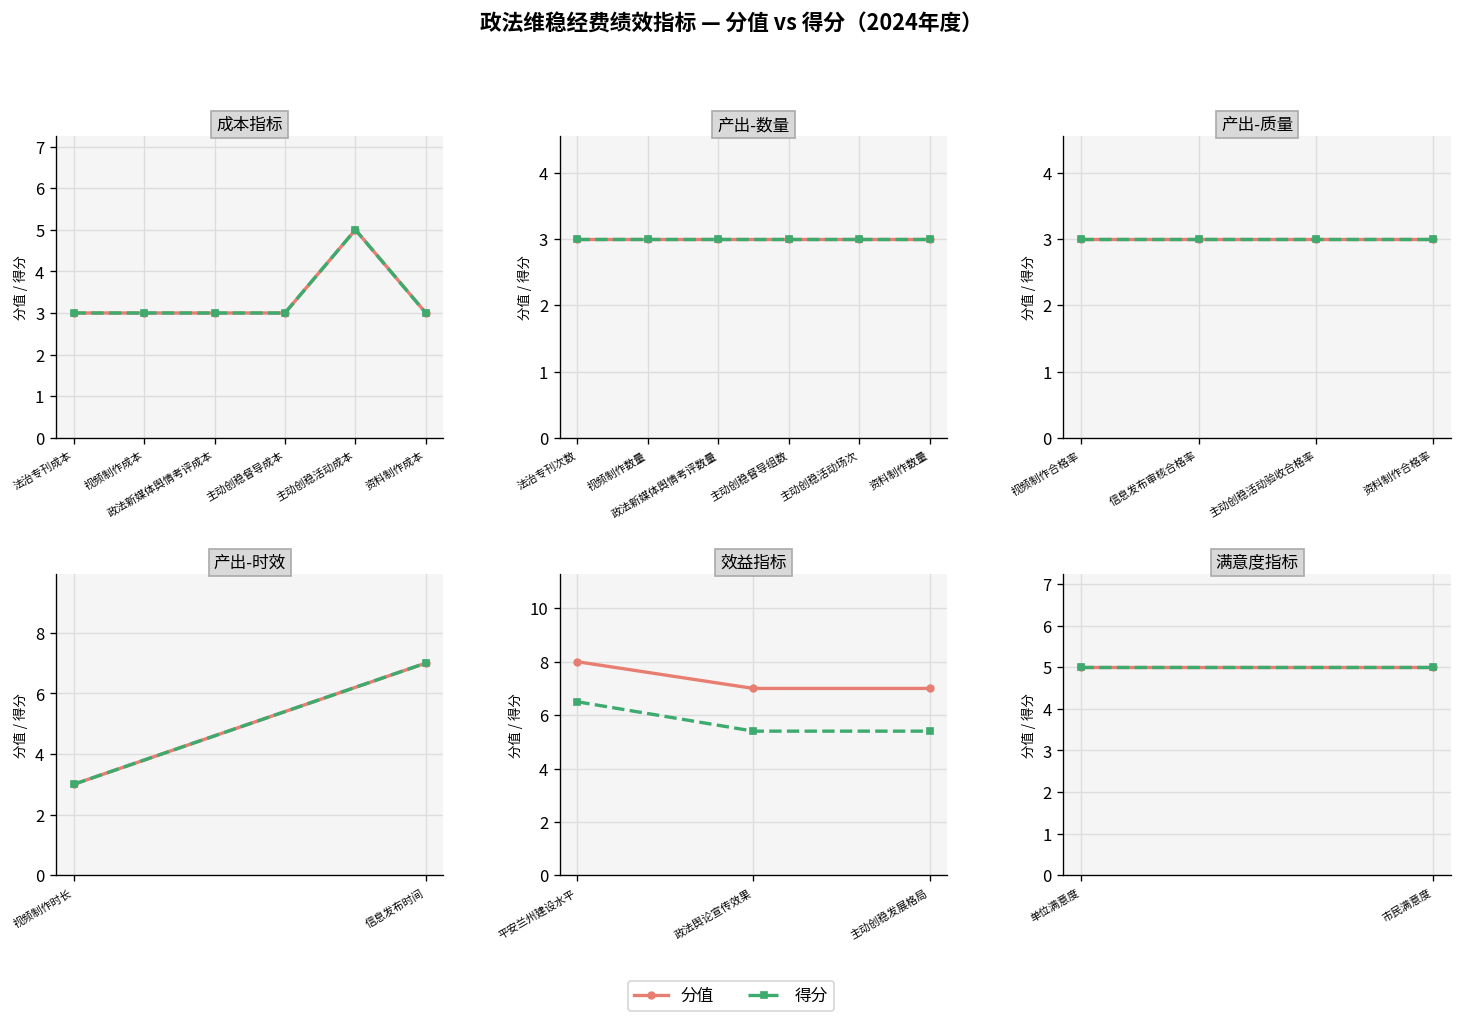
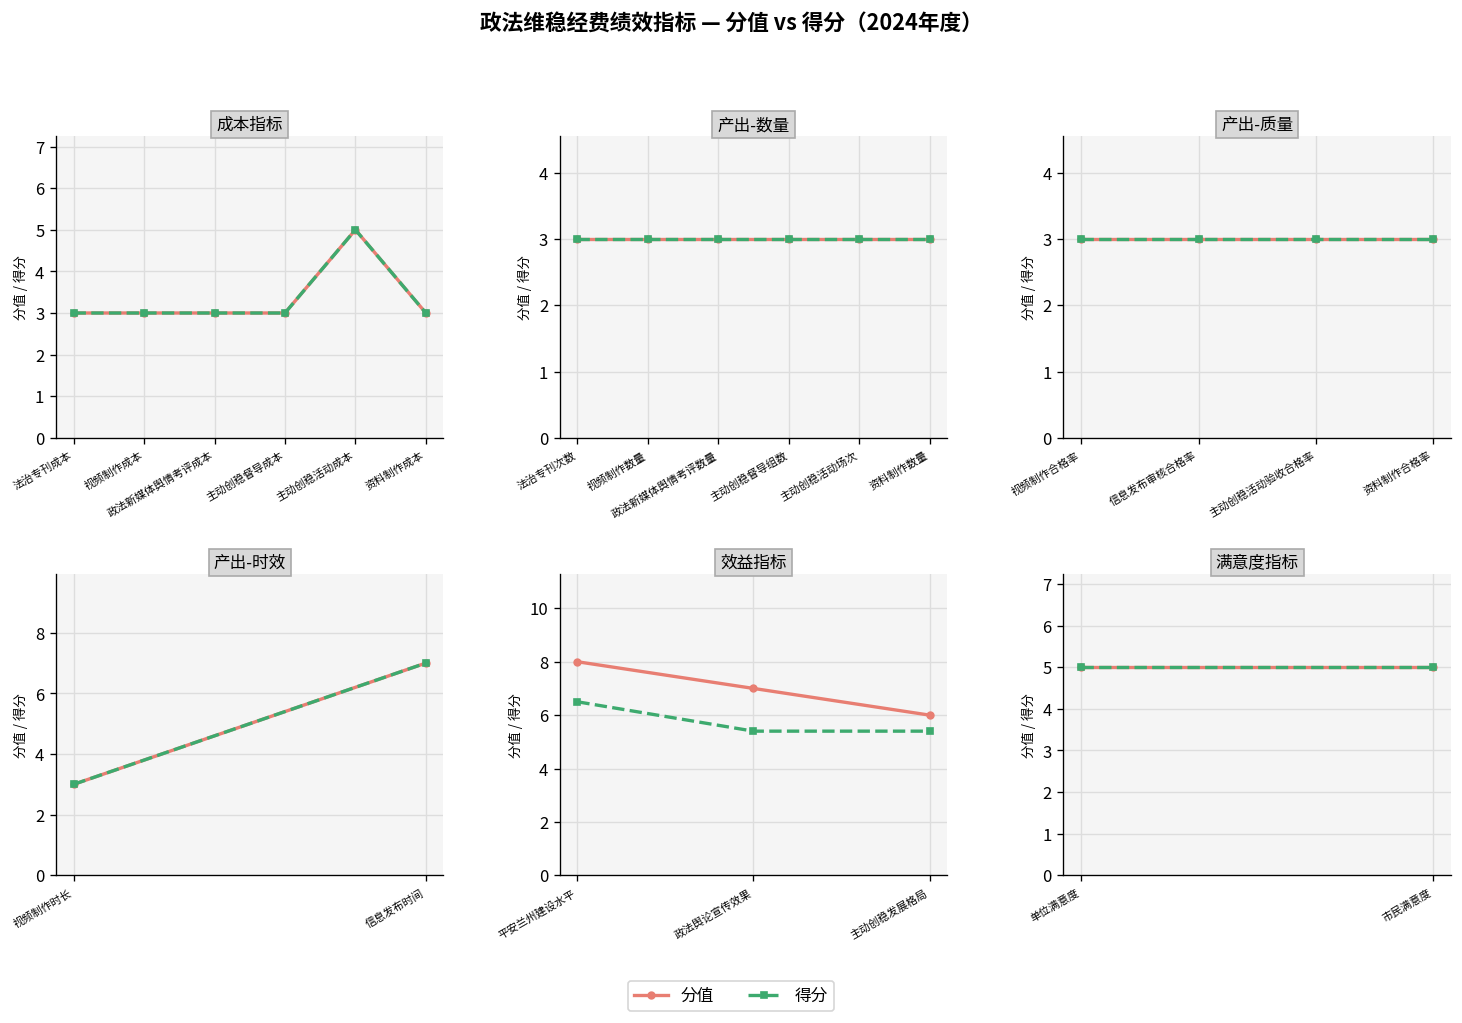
  {
    "成本指标": {
      "法治专刊成本": 3.0,
      "视频制作成本": 3.0,
      "政法新媒体舆情考评成本": 3.0,
      "主动创稳督导成本": 3.0,
      "主动创稳活动成本": 5.0,
      "资料制作成本": 3.0
    },
    "产出-数量": {
      "法治专刊次数": 3.0,
      "视频制作数量": 3.0,
      "政法新媒体舆情考评数量": 3.0,
      "主动创稳督导组数": 3.0,
      "主动创稳活动场次": 3.0,
      "资料制作数量": 3.0
    },
    "产出-质量": {
      "视频制作合格率": 3.0,
      "信息发布审核合格率": 3.0,
      "主动创稳活动验收合格率": 3.0,
      "资料制作合格率": 3.0
    },
    "产出-时效": {
      "视频制作时长": 3.0,
      "信息发布时间": 7.0
    },
    "效益指标": {
      "分值": {
        "平安兰州建设水平": 8,
        "政法舆论宣传效果": 7,
-       "主动创稳发展格局": 7
+       "主动创稳发展格局": 6
      },
      "得分": {
        "平安兰州建设水平": 6.5,
        "政法舆论宣传效果": 5.4,
        "主动创稳发展格局": 5.4
      }
    },
    "满意度指标": {
      "单位满意度": 5.0,
      "市民满意度": 5.0
    }
  }
